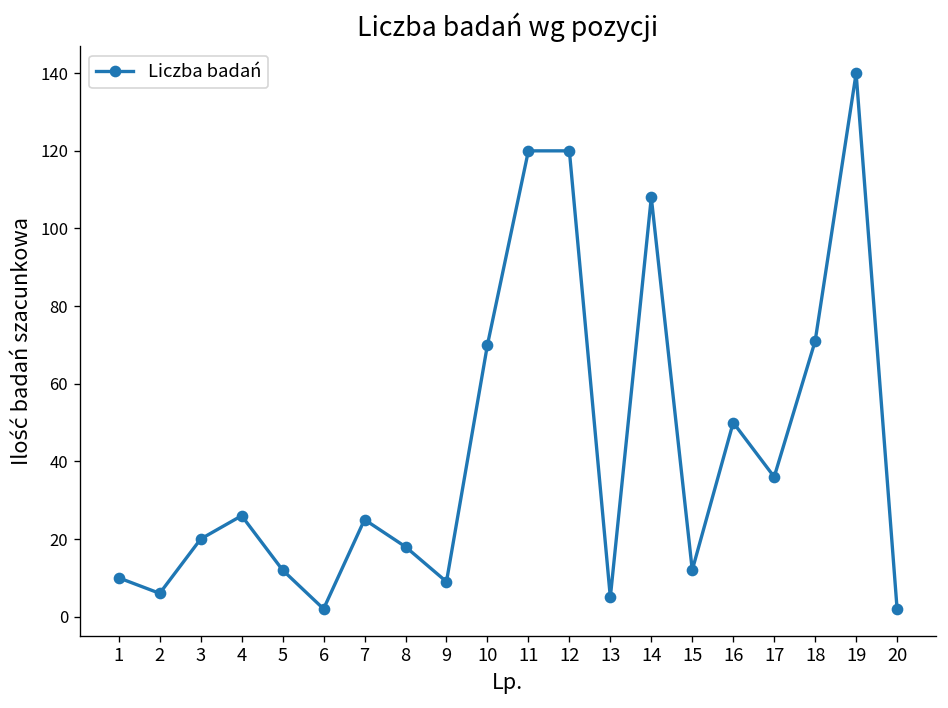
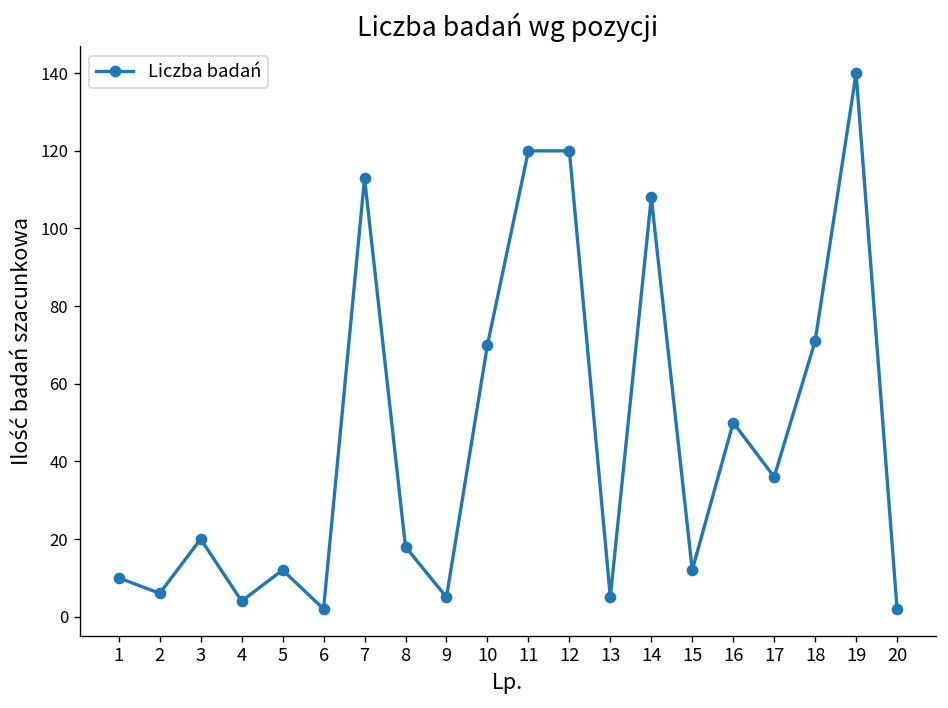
  {
    "1": 10,
    "2": 6,
    "3": 20,
-   "4": 26,
+   "4": 4,
    "5": 12,
    "6": 2,
-   "7": 25,
+   "7": 113,
    "8": 18,
-   "9": 9,
+   "9": 5,
    "10": 70,
    "11": 120,
    "12": 120,
    "13": 5,
    "14": 108,
    "15": 12,
    "16": 50,
    "17": 36,
    "18": 71,
    "19": 140,
    "20": 2
  }
